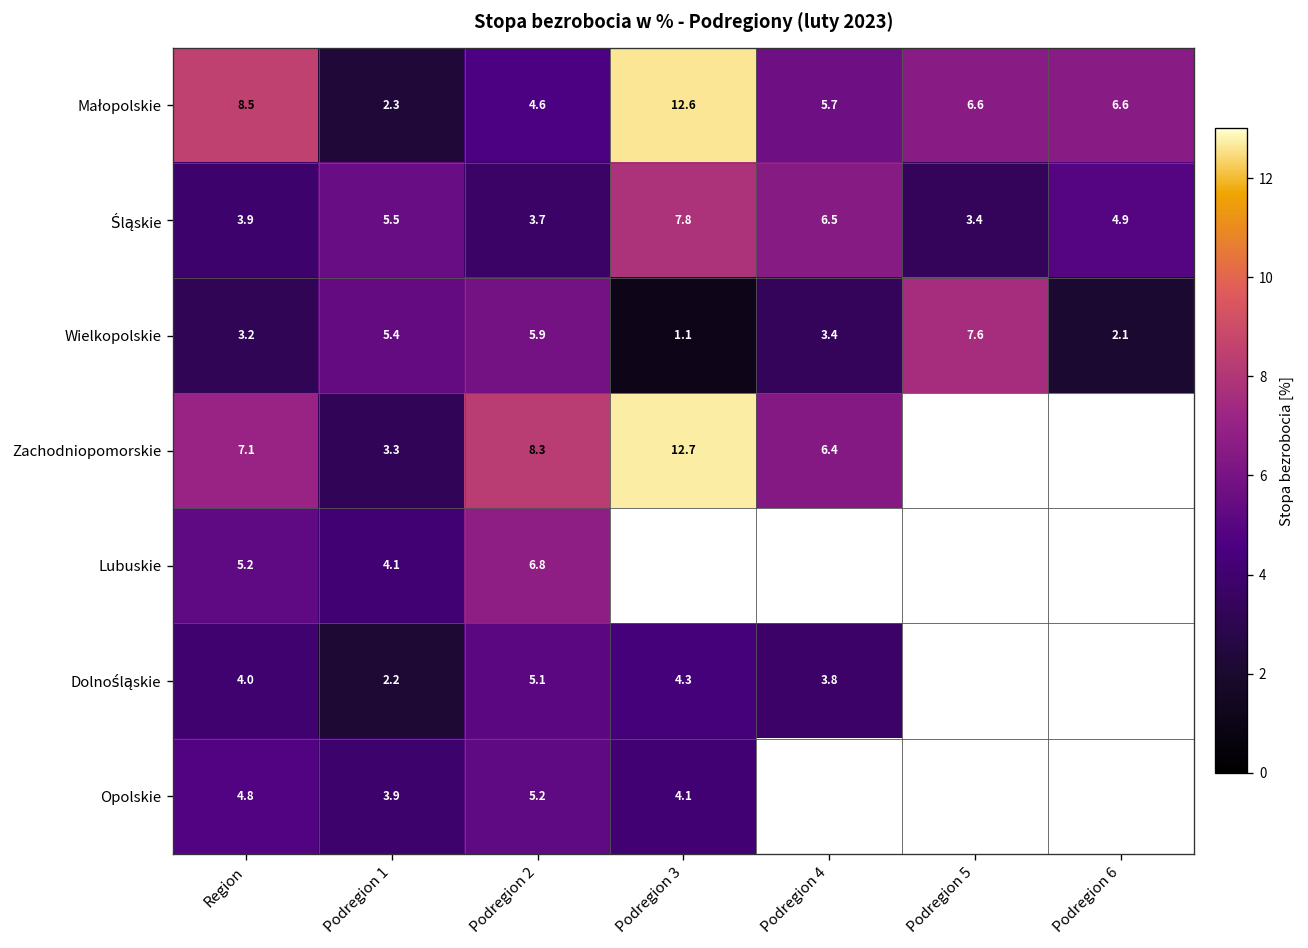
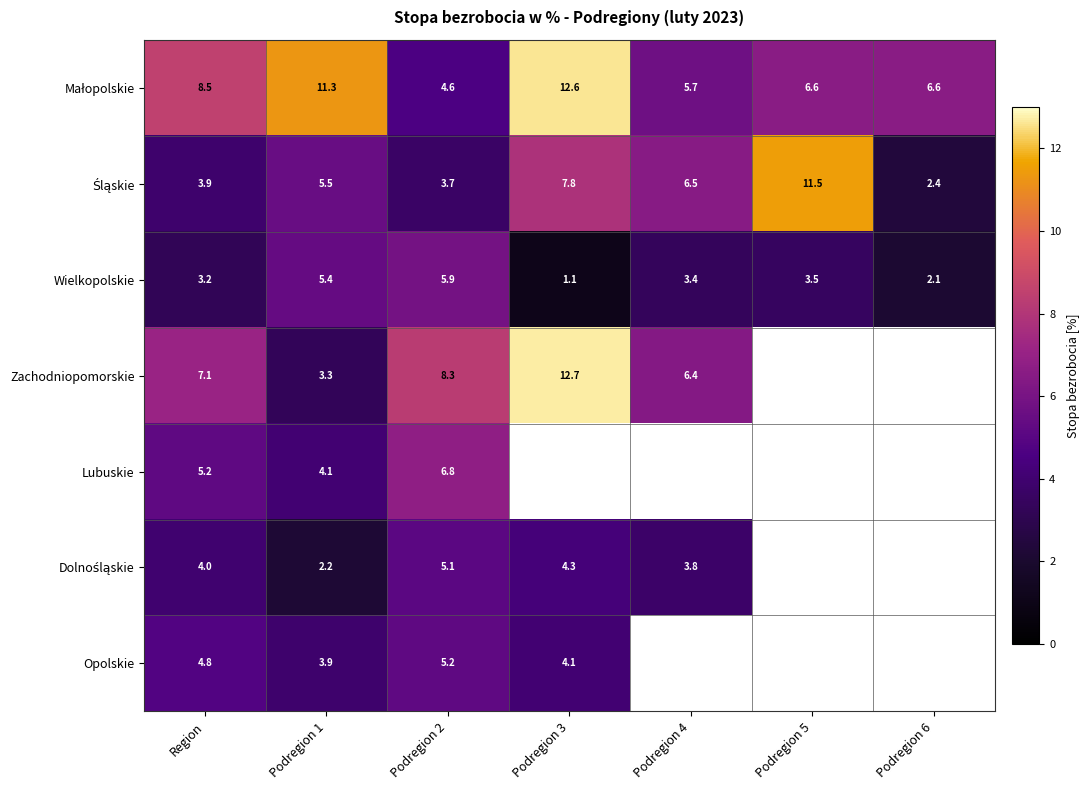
  {
    "Małopolskie": {
      "Region": 8.5,
-     "Podregion 1": 2.3,
+     "Podregion 1": 11.3,
      "Podregion 2": 4.6,
      "Podregion 3": 12.6,
      "Podregion 4": 5.7,
      "Podregion 5": 6.6,
      "Podregion 6": 6.6
    },
    "Śląskie": {
      "Region": 3.9,
      "Podregion 1": 5.5,
      "Podregion 2": 3.7,
      "Podregion 3": 7.8,
      "Podregion 4": 6.5,
-     "Podregion 5": 3.4,
-     "Podregion 6": 4.9
+     "Podregion 5": 11.5,
+     "Podregion 6": 2.4
    },
    "Wielkopolskie": {
      "Region": 3.2,
      "Podregion 1": 5.4,
      "Podregion 2": 5.9,
      "Podregion 3": 1.1,
      "Podregion 4": 3.4,
-     "Podregion 5": 7.6,
+     "Podregion 5": 3.5,
      "Podregion 6": 2.1
    },
    "Zachodniopomorskie": {
      "Region": 7.1,
      "Podregion 1": 3.3,
      "Podregion 2": 8.3,
      "Podregion 3": 12.7,
      "Podregion 4": 6.4
    },
    "Lubuskie": {
      "Region": 5.2,
      "Podregion 1": 4.1,
      "Podregion 2": 6.8
    },
    "Dolnośląskie": {
      "Region": 4.0,
      "Podregion 1": 2.2,
      "Podregion 2": 5.1,
      "Podregion 3": 4.3,
      "Podregion 4": 3.8
    },
    "Opolskie": {
      "Region": 4.8,
      "Podregion 1": 3.9,
      "Podregion 2": 5.2,
      "Podregion 3": 4.1
    }
  }
